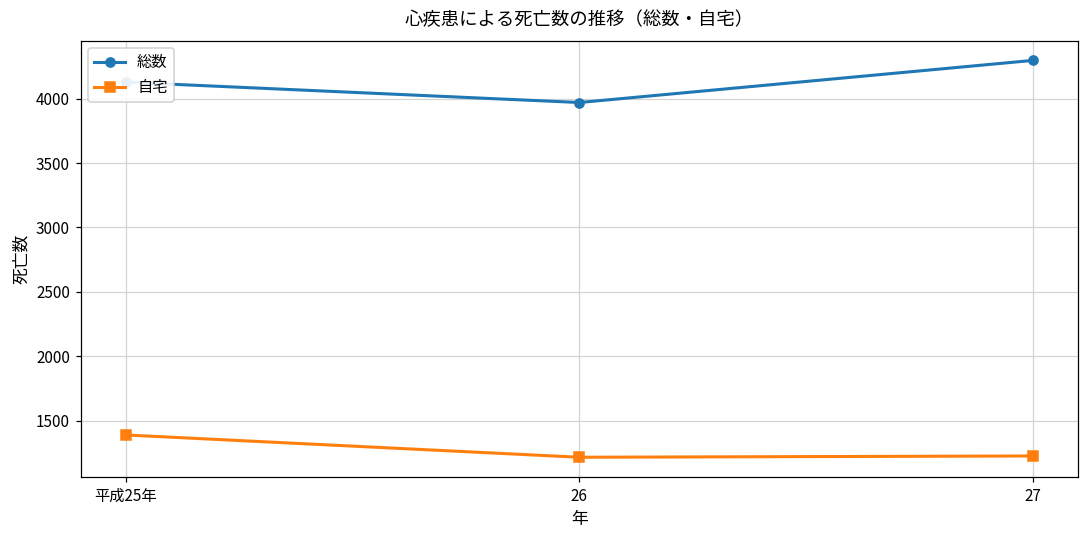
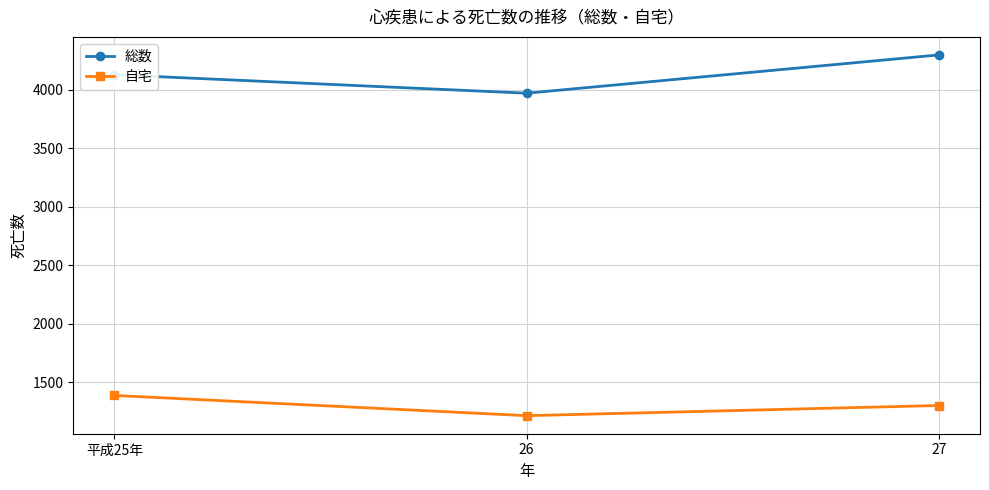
  {
    "総数": {
      "26": 3970,
      "27": 4300
    },
    "自宅": {
      "平成25年": 1390,
      "26": 1220,
-     "27": 1230
+     "27": 1300
    }
  }
